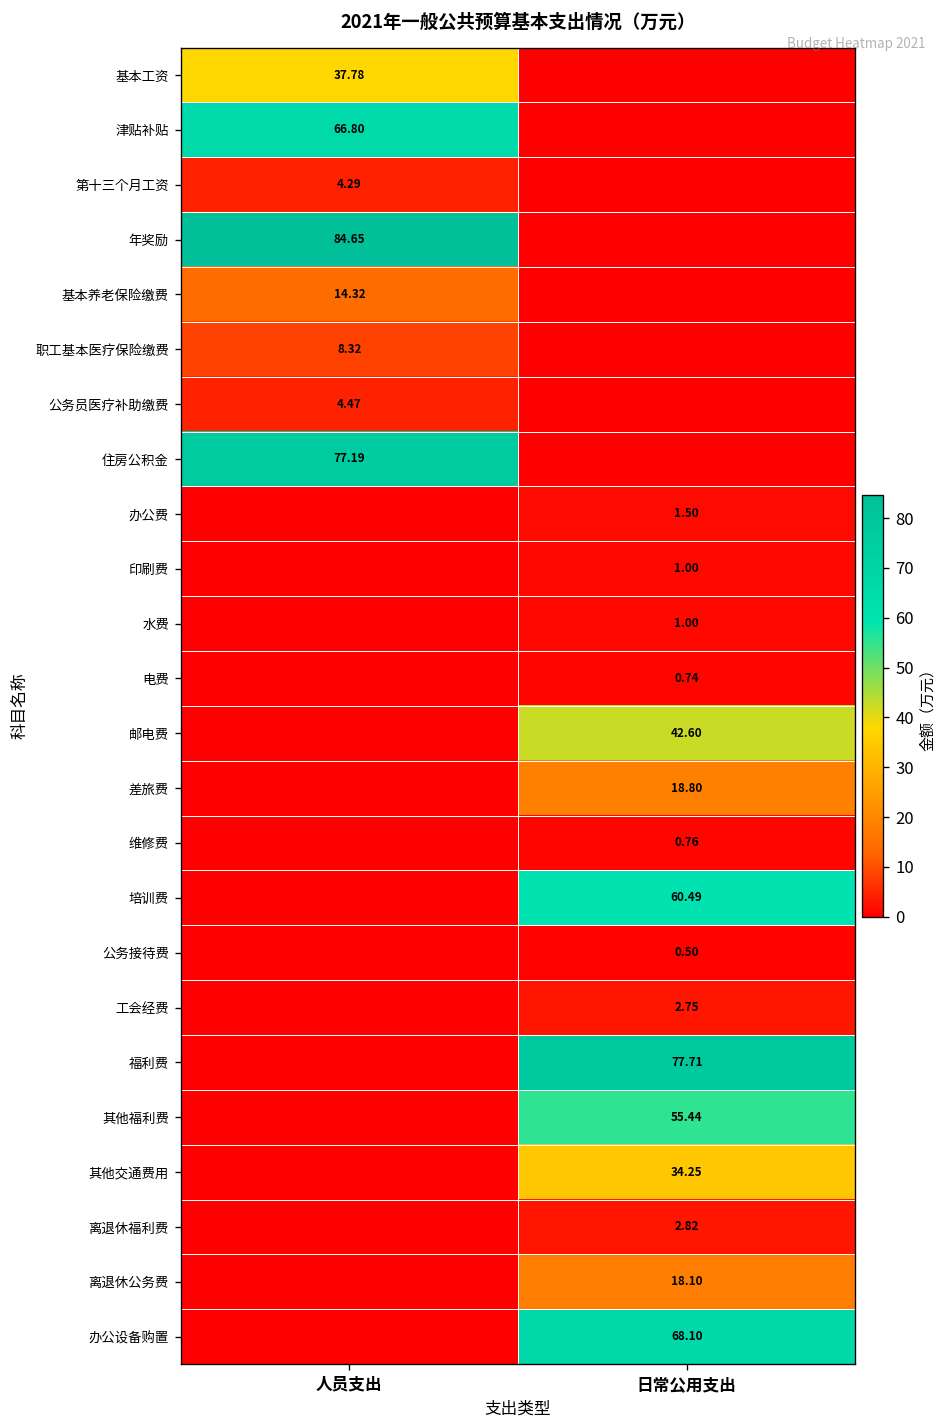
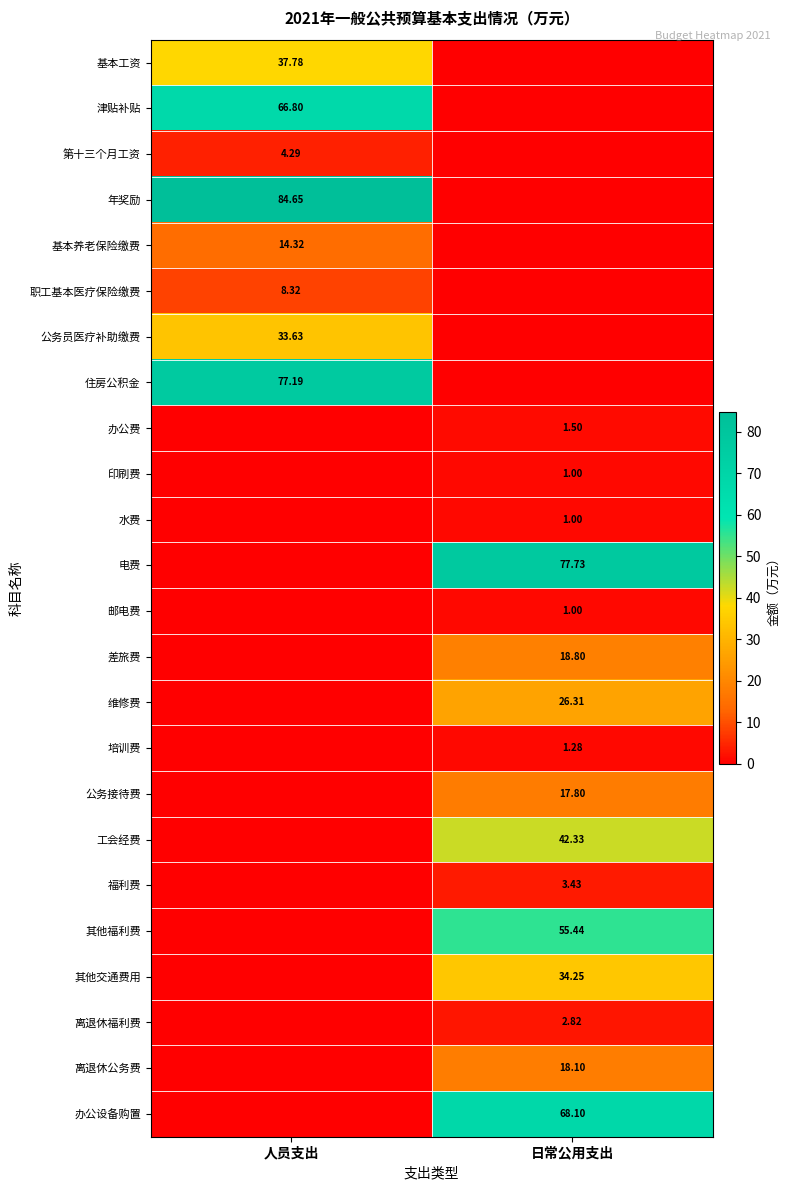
  {
    "基本工资": {
      "人员支出": 37.78
    },
    "津贴补贴": {
      "人员支出": 66.80
    },
    "第十三个月工资": {
      "人员支出": 4.29
    },
    "年奖励": {
      "人员支出": 84.65
    },
    "基本养老保险缴费": {
      "人员支出": 14.32
    },
    "职工基本医疗保险缴费": {
      "人员支出": 8.32
    },
    "公务员医疗补助缴费": {
-     "人员支出": 4.47
+     "人员支出": 33.63
    },
    "住房公积金": {
      "人员支出": 77.19
    },
    "办公费": {
      "日常公用支出": 1.50
    },
    "印刷费": {
      "日常公用支出": 1.00
    },
    "水费": {
      "日常公用支出": 1.00
    },
    "电费": {
-     "日常公用支出": 0.74
+     "日常公用支出": 77.73
    },
    "邮电费": {
-     "日常公用支出": 42.60
+     "日常公用支出": 1.00
    },
    "差旅费": {
      "日常公用支出": 18.80
    },
    "维修费": {
-     "日常公用支出": 0.76
+     "日常公用支出": 26.31
    },
    "培训费": {
-     "日常公用支出": 60.49
+     "日常公用支出": 1.28
    },
    "公务接待费": {
-     "日常公用支出": 0.50
+     "日常公用支出": 17.80
    },
    "工会经费": {
-     "日常公用支出": 2.75
+     "日常公用支出": 42.33
    },
    "福利费": {
-     "日常公用支出": 77.71
+     "日常公用支出": 3.43
    },
    "其他福利费": {
      "日常公用支出": 55.44
    },
    "其他交通费用": {
      "日常公用支出": 34.25
    },
    "离退休福利费": {
      "日常公用支出": 2.82
    },
    "离退休公务费": {
      "日常公用支出": 18.10
    },
    "办公设备购置": {
      "日常公用支出": 68.10
    }
  }
